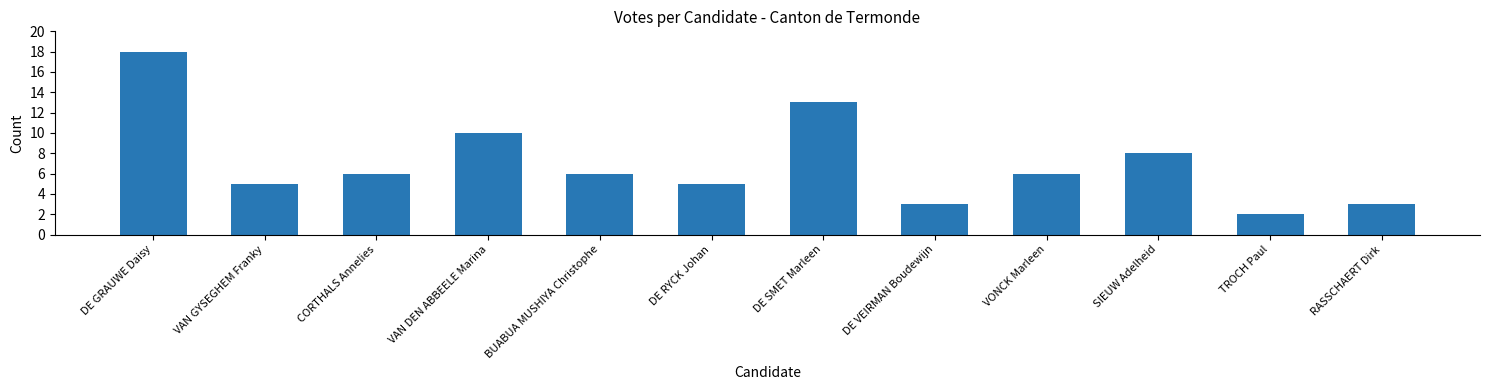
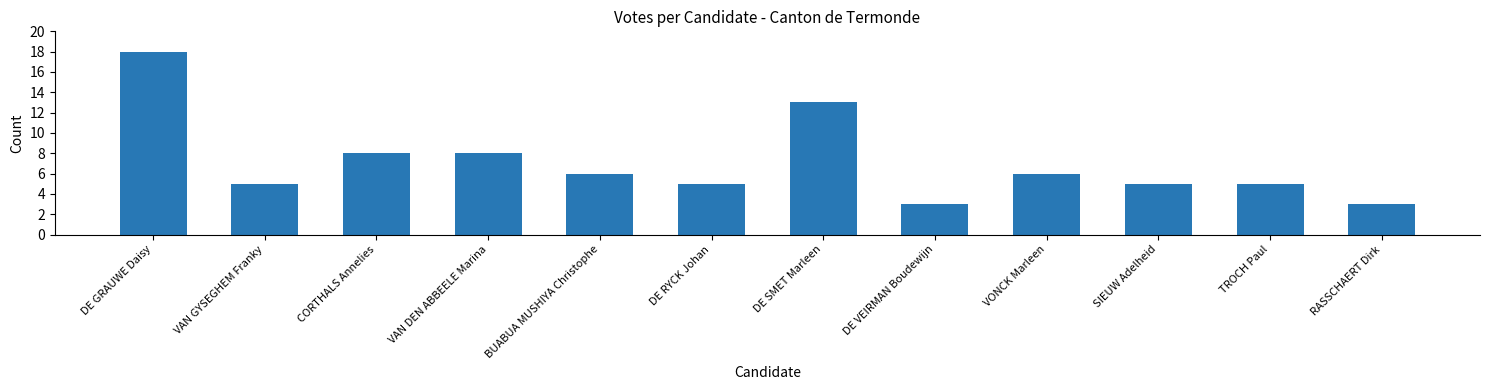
  {
    "DE GRAUWE Daisy": 18,
    "VAN GYSEGHEM Franky": 5,
-   "CORTHALS Annelies": 6,
-   "VAN DEN ABBEELE Marina": 10,
+   "CORTHALS Annelies": 8,
+   "VAN DEN ABBEELE Marina": 8,
    "BUABUA MUSHIYA Christophe": 6,
    "DE RYCK Johan": 5,
    "DE SMET Marleen": 13,
    "DE VEIRMAN Boudewijn": 3,
    "VONCK Marleen": 6,
-   "SIEUW Adelheid": 8,
-   "TROCH Paul": 2,
+   "SIEUW Adelheid": 5,
+   "TROCH Paul": 5,
    "RASSCHAERT Dirk": 3
  }
